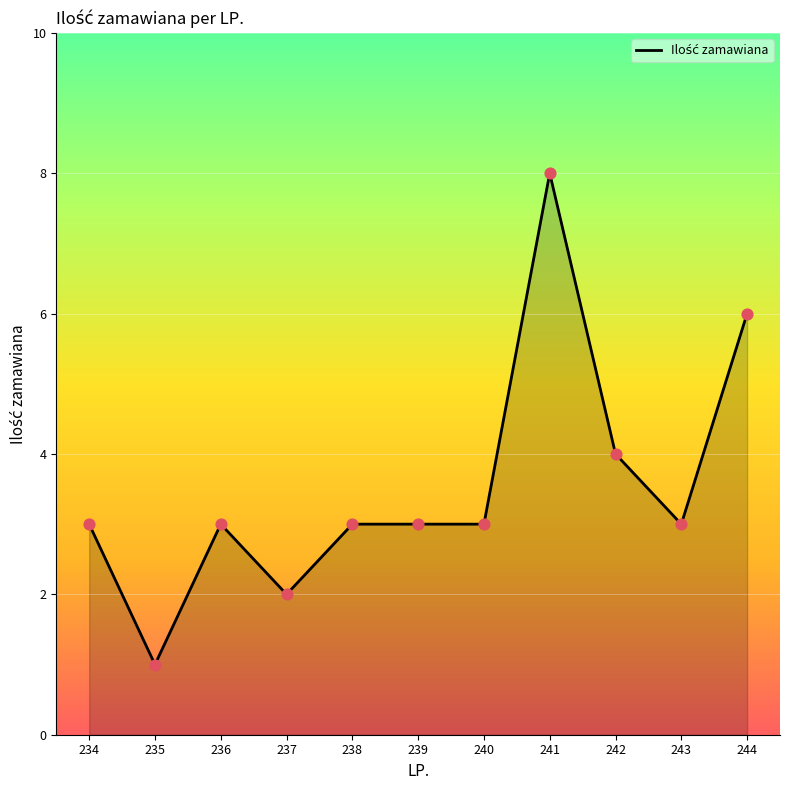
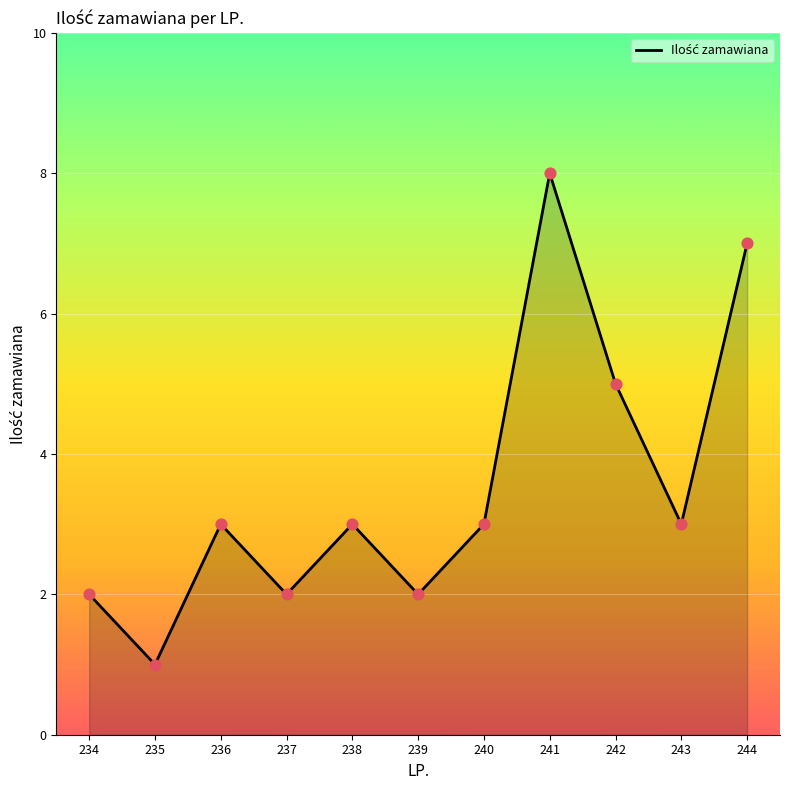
  {
-   "234": 3,
+   "234": 2,
    "235": 1,
    "236": 3,
    "237": 2,
    "238": 3,
-   "239": 3,
+   "239": 2,
    "240": 3,
    "241": 8,
-   "242": 4,
+   "242": 5,
    "243": 3,
-   "244": 6
+   "244": 7
  }
